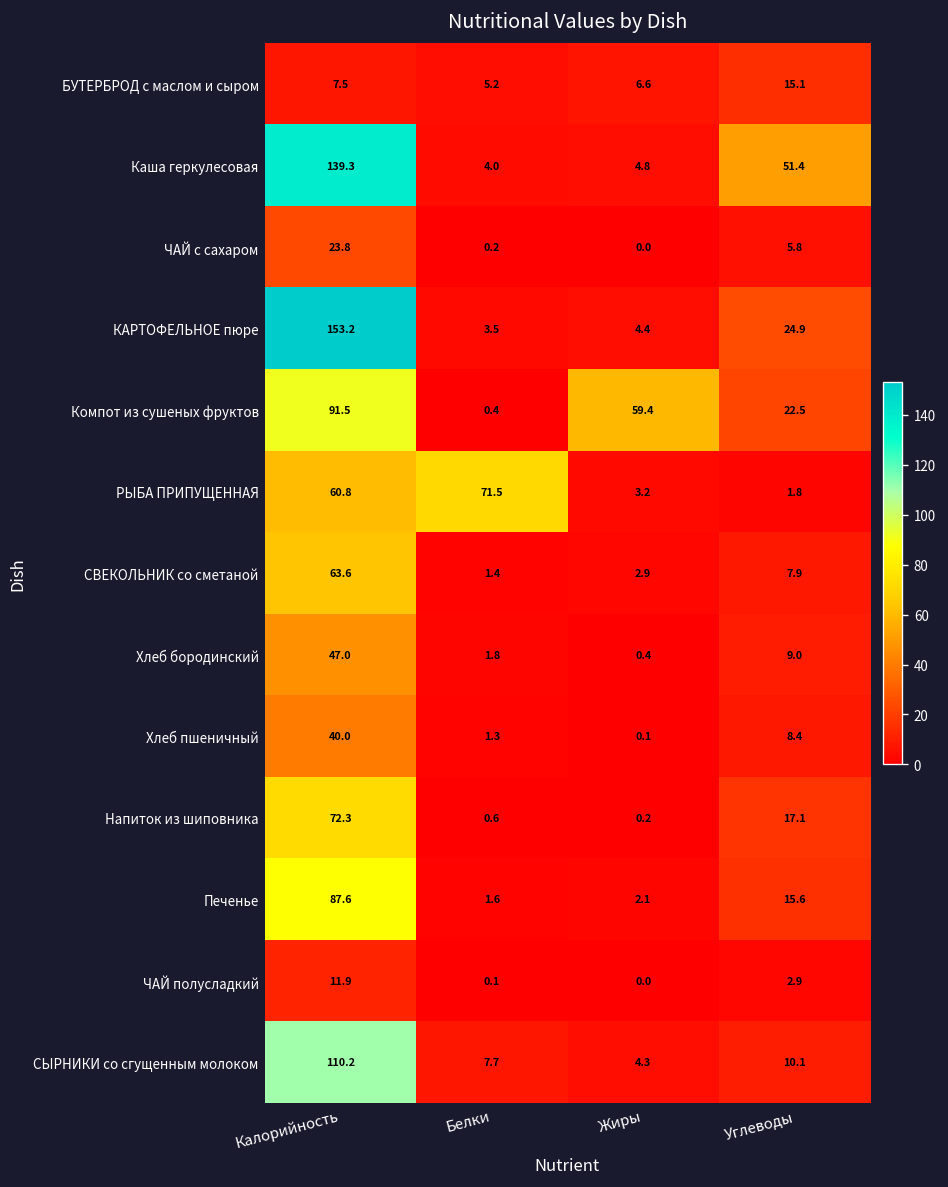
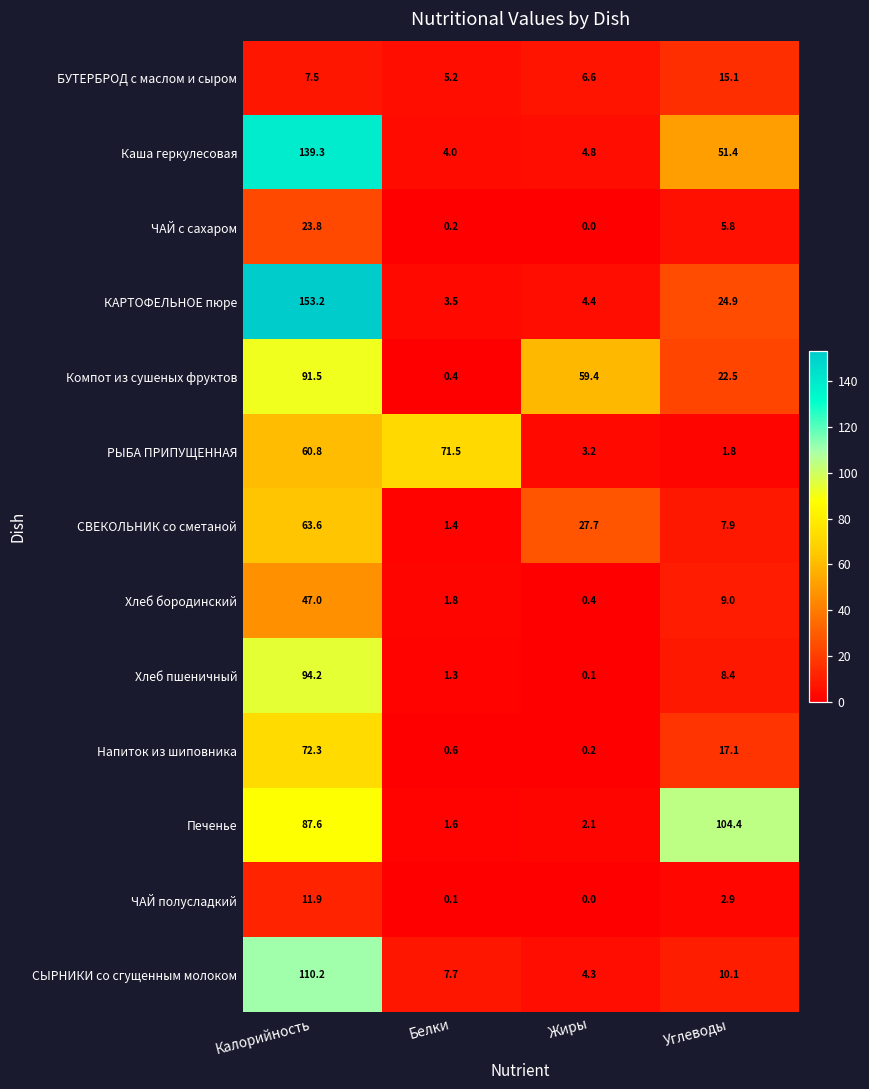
  {
    "БУТЕРБРОД с маслом и сыром": {
      "Калорийность": 7.5,
      "Белки": 5.2,
      "Жиры": 6.6,
      "Углеводы": 15.1
    },
    "Каша геркулесовая": {
      "Калорийность": 139.3,
      "Белки": 4.0,
      "Жиры": 4.8,
      "Углеводы": 51.4
    },
    "ЧАЙ с сахаром": {
      "Калорийность": 23.8,
      "Белки": 0.2,
      "Жиры": 0.0,
      "Углеводы": 5.8
    },
    "КАРТОФЕЛЬНОЕ пюре": {
      "Калорийность": 153.2,
      "Белки": 3.5,
      "Жиры": 4.4,
      "Углеводы": 24.9
    },
    "Компот из сушеных фруктов": {
      "Калорийность": 91.5,
      "Белки": 0.4,
      "Жиры": 59.4,
      "Углеводы": 22.5
    },
    "РЫБА ПРИПУЩЕННАЯ": {
      "Калорийность": 60.8,
      "Белки": 71.5,
      "Жиры": 3.2,
      "Углеводы": 1.8
    },
    "СВЕКОЛЬНИК со сметаной": {
      "Калорийность": 63.6,
      "Белки": 1.4,
-     "Жиры": 2.9,
+     "Жиры": 27.7,
      "Углеводы": 7.9
    },
    "Хлеб бородинский": {
      "Калорийность": 47.0,
      "Белки": 1.8,
      "Жиры": 0.4,
      "Углеводы": 9.0
    },
    "Хлеб пшеничный": {
-     "Калорийность": 40.0,
+     "Калорийность": 94.2,
      "Белки": 1.3,
      "Жиры": 0.1,
      "Углеводы": 8.4
    },
    "Напиток из шиповника": {
      "Калорийность": 72.3,
      "Белки": 0.6,
      "Жиры": 0.2,
      "Углеводы": 17.1
    },
    "Печенье": {
      "Калорийность": 87.6,
      "Белки": 1.6,
      "Жиры": 2.1,
-     "Углеводы": 15.6
+     "Углеводы": 104.4
    },
    "ЧАЙ полусладкий": {
      "Калорийность": 11.9,
      "Белки": 0.1,
      "Жиры": 0.0,
      "Углеводы": 2.9
    },
    "СЫРНИКИ со сгущенным молоком": {
      "Калорийность": 110.2,
      "Белки": 7.7,
      "Жиры": 4.3,
      "Углеводы": 10.1
    }
  }
